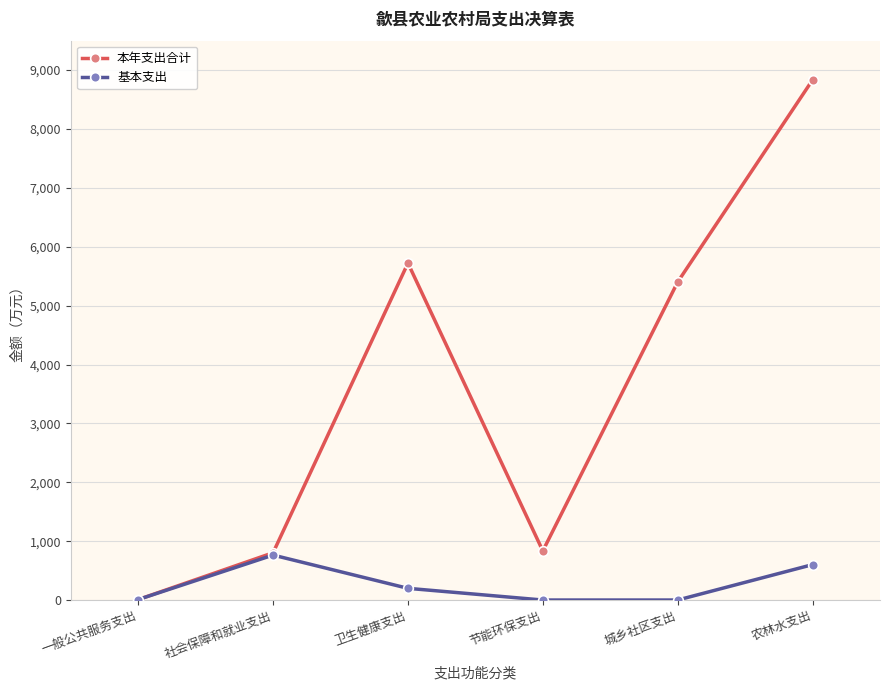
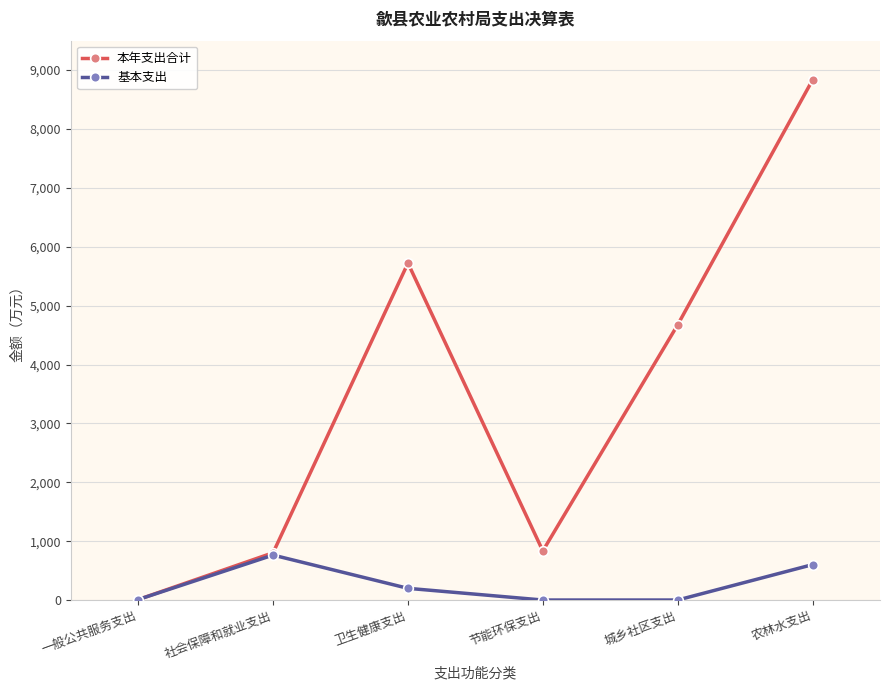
  {
    "本年支出合计": {
      "卫生健康支出": "5,700",
      "节能环保支出": "800",
-     "城乡社区支出": "5,400",
+     "城乡社区支出": "4,700",
      "农林水支出": "8,800"
    },
    "基本支出": {
      "卫生健康支出": "200",
      "节能环保支出": "0",
      "城乡社区支出": "0",
      "农林水支出": "600"
    }
  }
